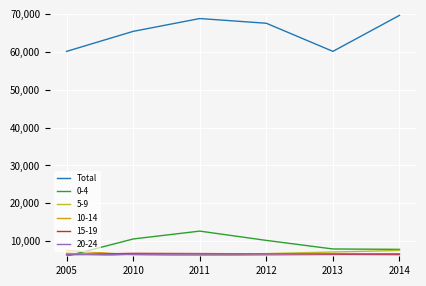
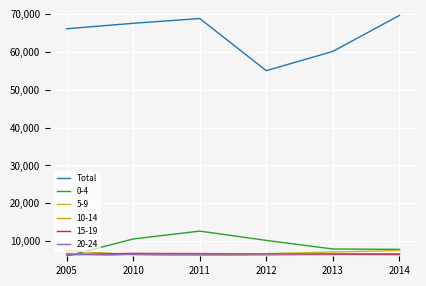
  {
    "Total": {
-     "2005": "60,000",
-     "2010": "65,000",
+     "2005": "66,000",
+     "2010": "68,000",
      "2011": "69,000",
-     "2012": "68,000",
+     "2012": "55,000",
      "2013": "60,000",
      "2014": "70,000"
    },
    "0-4": {
      "2010": "11,000",
      "2011": "13,000",
      "2012": "10,000",
      "2013": "8,000"
    }
  }
